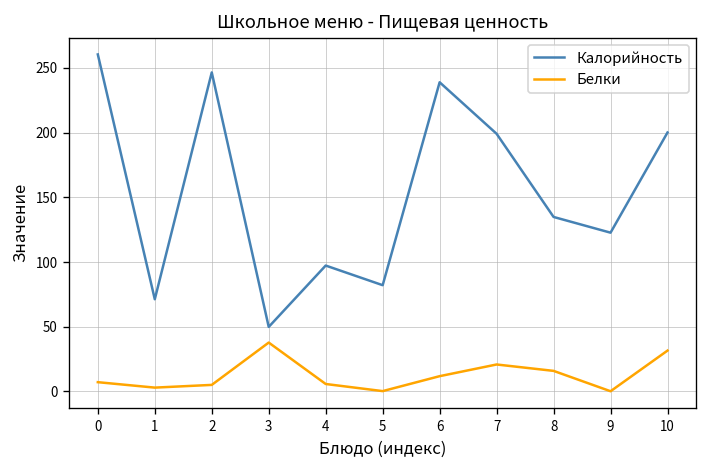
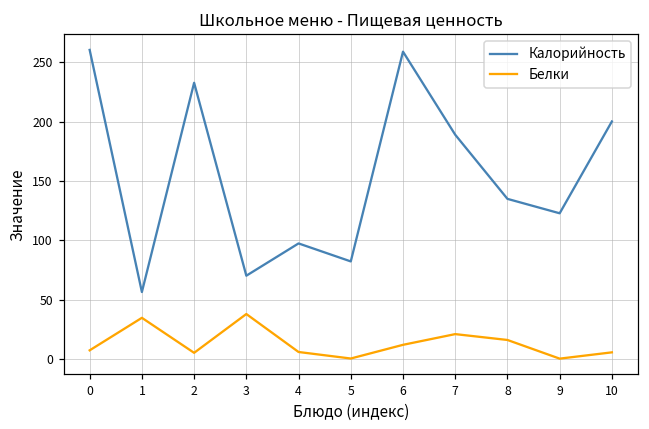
  {
    "Калорийность": {
      "0": 260,
-     "1": 71,
-     "2": 247,
-     "3": 50,
+     "1": 56,
+     "2": 233,
+     "3": 70,
      "4": 97,
      "5": 82,
-     "6": 239,
-     "7": 199,
+     "6": 259,
+     "7": 189,
      "8": 135,
      "9": 123,
      "10": 200
    },
    "Белки": {
      "0": 7,
-     "1": 3,
+     "1": 35,
      "2": 5,
      "3": 38,
      "4": 6,
      "5": 0,
      "6": 12,
      "7": 21,
      "8": 16,
      "9": 0,
-     "10": 32
+     "10": 6
    }
  }
